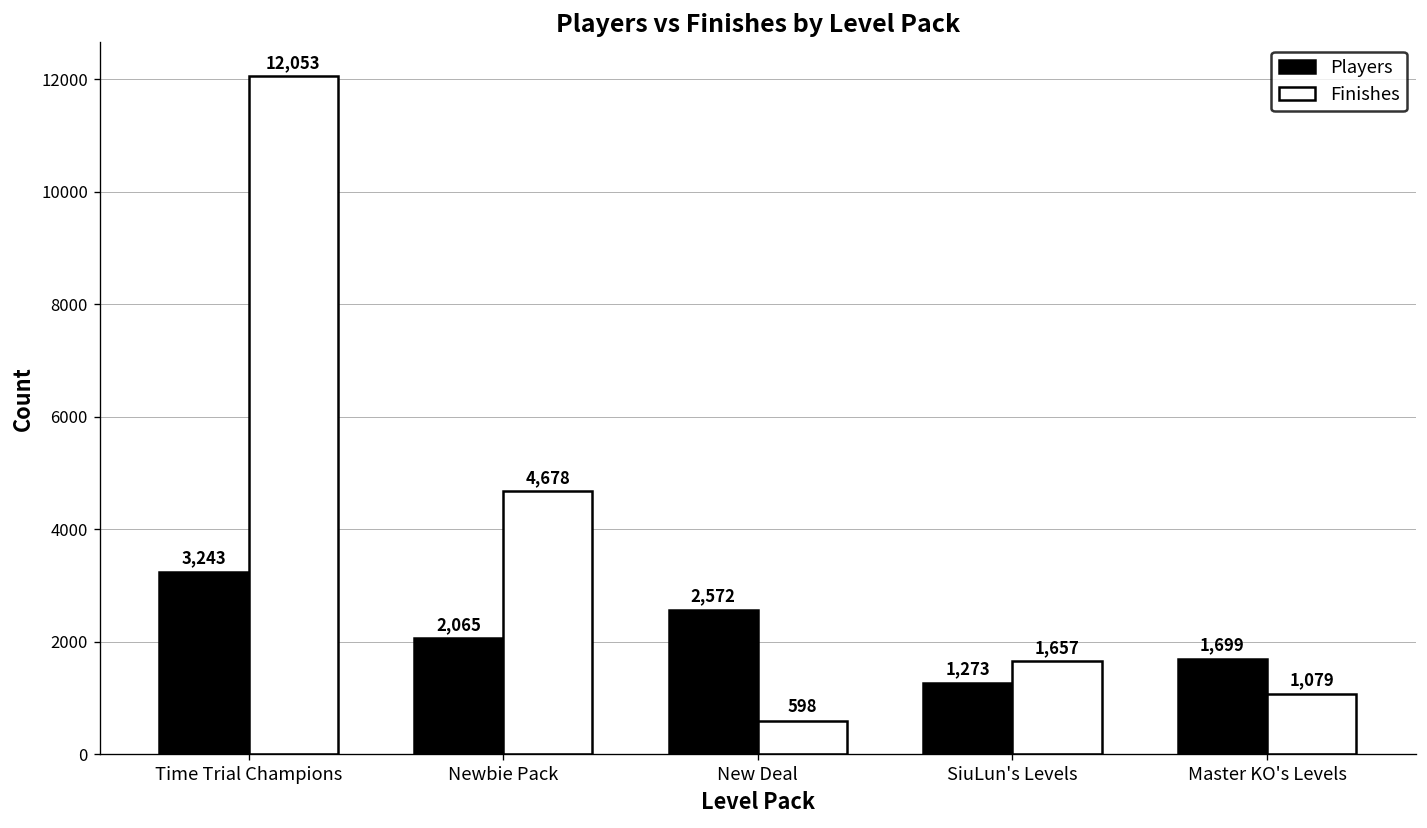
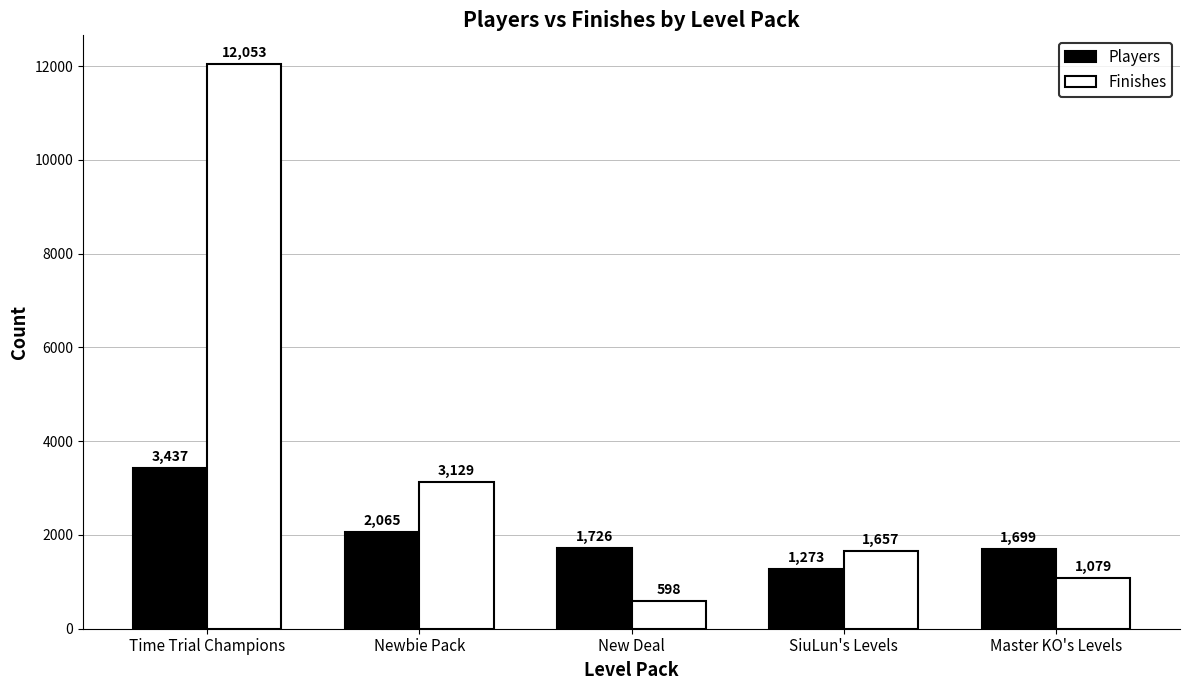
  {
    "Players": {
-     "Time Trial Champions": "3,243",
+     "Time Trial Champions": "3,437",
      "Newbie Pack": "2,065",
-     "New Deal": "2,572",
+     "New Deal": "1,726",
      "SiuLun's Levels": "1,273",
      "Master KO's Levels": "1,699"
    },
    "Finishes": {
      "Time Trial Champions": "12,053",
-     "Newbie Pack": "4,678",
+     "Newbie Pack": "3,129",
      "New Deal": "598",
      "SiuLun's Levels": "1,657",
      "Master KO's Levels": "1,079"
    }
  }
